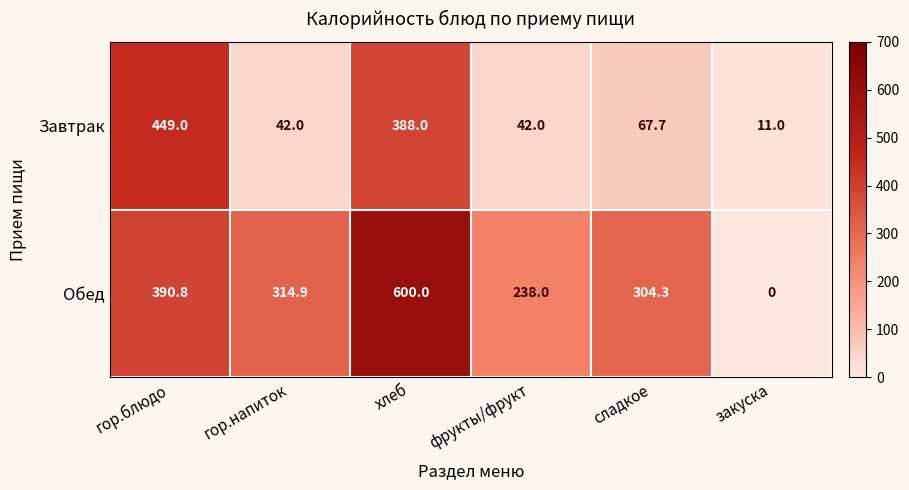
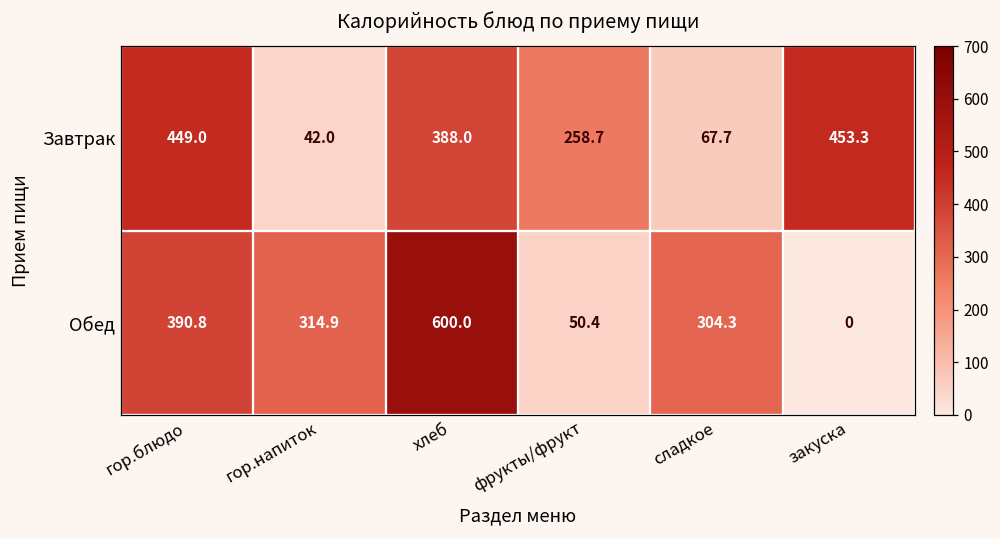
  {
    "Завтрак": {
      "гор.блюдо": 449.0,
      "гор.напиток": 42.0,
      "хлеб": 388.0,
-     "фрукты/фрукт": 42.0,
+     "фрукты/фрукт": 258.7,
      "сладкое": 67.7,
-     "закуска": 11.0
+     "закуска": 453.3
    },
    "Обед": {
      "гор.блюдо": 390.8,
      "гор.напиток": 314.9,
      "хлеб": 600.0,
-     "фрукты/фрукт": 238.0,
+     "фрукты/фрукт": 50.4,
      "сладкое": 304.3,
      "закуска": 0
    }
  }
